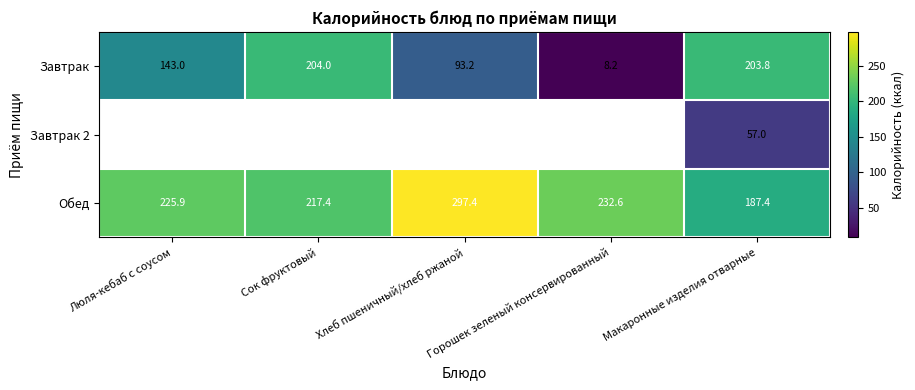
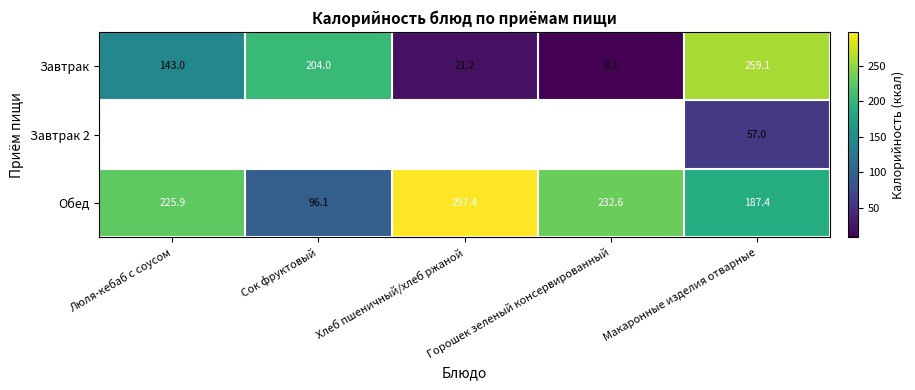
  {
    "Завтрак": {
      "Люля-кебаб с соусом": 143.0,
      "Сок фруктовый": 204.0,
-     "Хлеб пшеничный/хлеб ржаной": 93.2,
+     "Хлеб пшеничный/хлеб ржаной": 21.2,
      "Горошек зеленый консервированный": 8.2,
-     "Макаронные изделия отварные": 203.8
+     "Макаронные изделия отварные": 259.1
    },
    "Завтрак 2": {
      "Макаронные изделия отварные": 57.0
    },
    "Обед": {
      "Люля-кебаб с соусом": 225.9,
-     "Сок фруктовый": 217.4,
+     "Сок фруктовый": 96.1,
      "Хлеб пшеничный/хлеб ржаной": 297.4,
      "Горошек зеленый консервированный": 232.6,
      "Макаронные изделия отварные": 187.4
    }
  }
